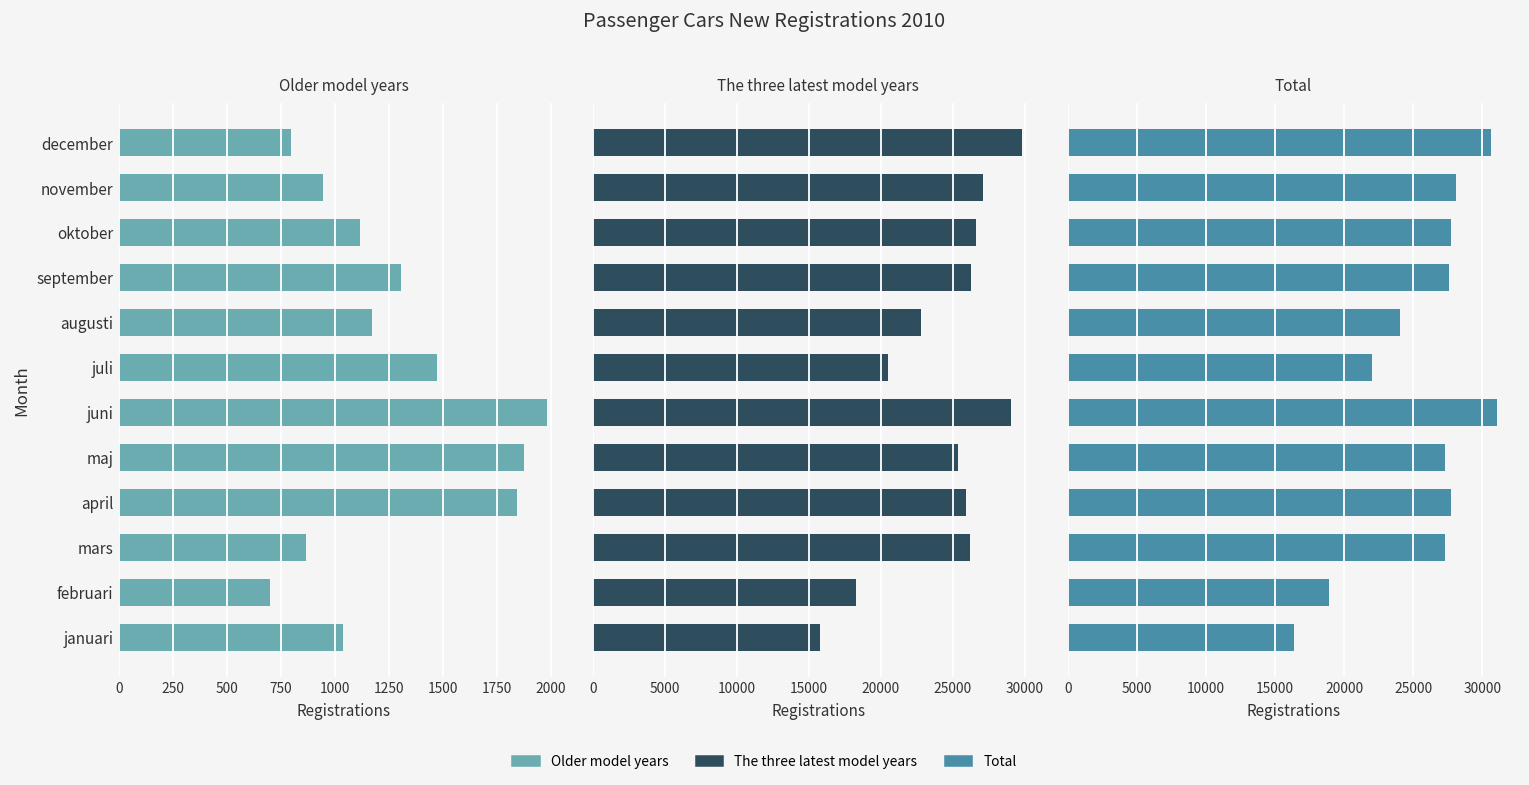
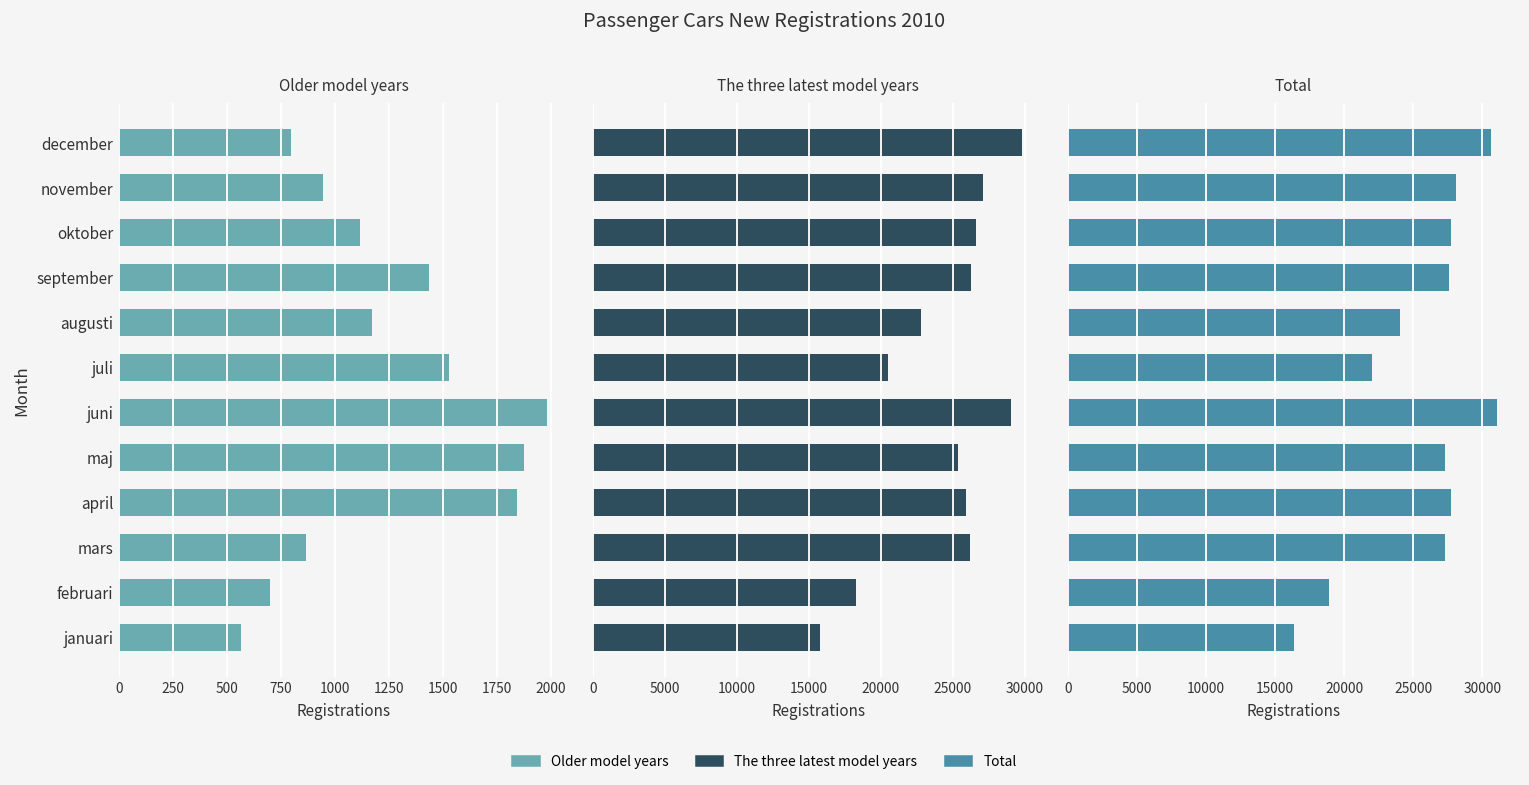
  {
    "Older model years": {
      "december": 800,
      "november": 940,
      "oktober": 1120,
-     "september": 1310,
+     "september": 1440,
      "augusti": 1170,
-     "juli": 1480,
+     "juli": 1530,
      "juni": 1980,
      "maj": 1880,
      "april": 1840,
      "mars": 870,
      "februari": 700,
-     "januari": 1040
+     "januari": 560
    }
  }
